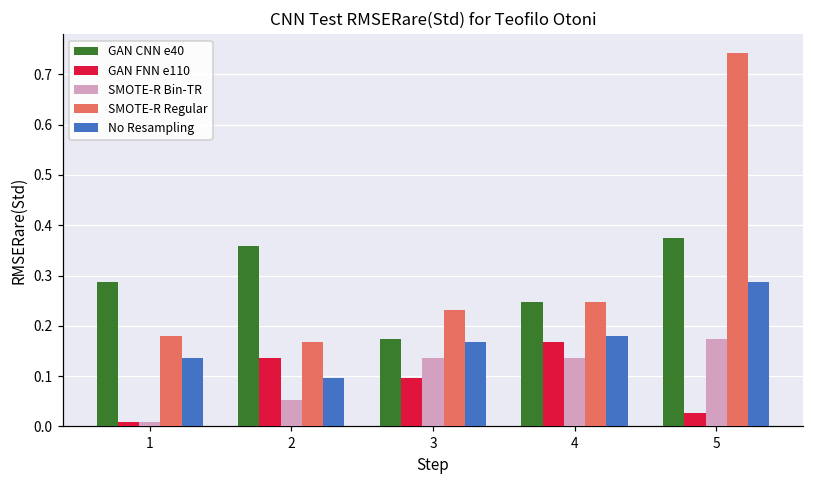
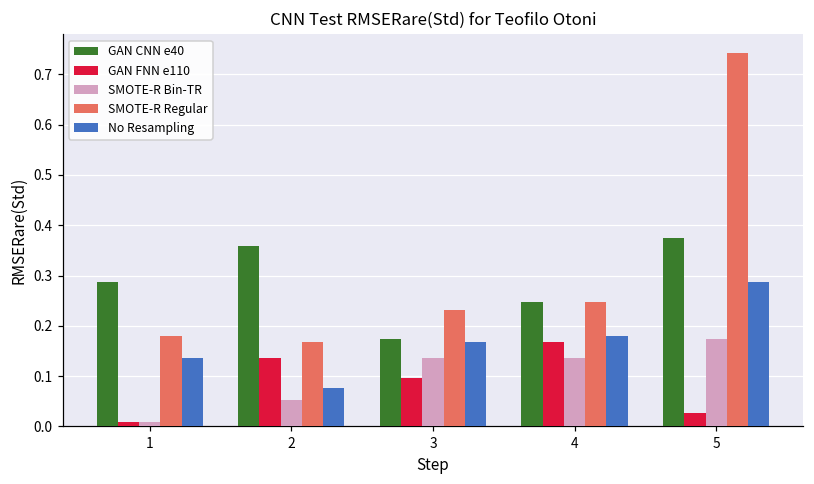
  {
    "GAN CNN e40": {
      "1": 0.29,
      "2": 0.36,
      "3": 0.17,
      "4": 0.25,
      "5": 0.37
    },
    "GAN FNN e110": {
      "1": 0.01,
      "2": 0.14,
      "3": 0.10,
      "4": 0.17,
      "5": 0.03
    },
    "SMOTE-R Bin-TR": {
      "1": 0.01,
      "2": 0.05,
      "3": 0.14,
      "4": 0.14,
      "5": 0.17
    },
    "SMOTE-R Regular": {
      "1": 0.18,
      "2": 0.17,
      "3": 0.23,
      "4": 0.25,
      "5": 0.74
    },
    "No Resampling": {
      "1": 0.14,
-     "2": 0.10,
+     "2": 0.08,
      "3": 0.17,
      "4": 0.18,
      "5": 0.29
    }
  }
